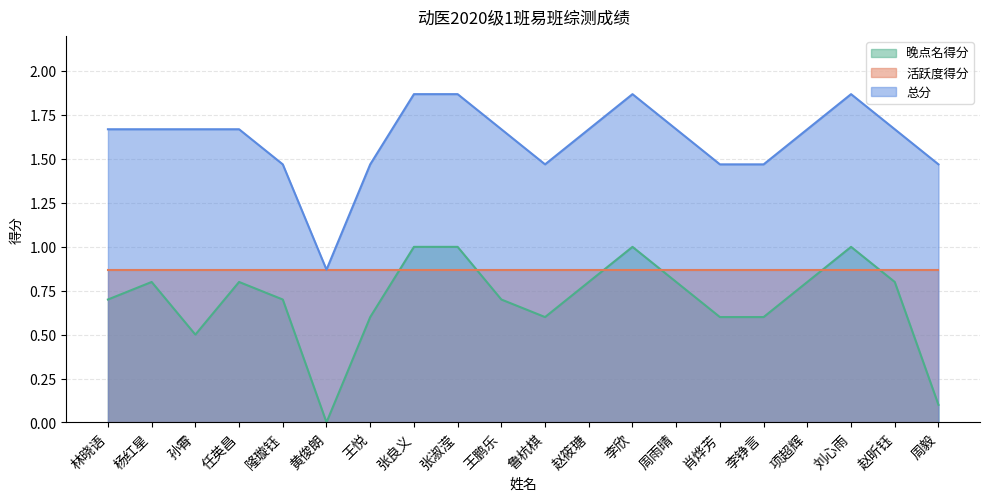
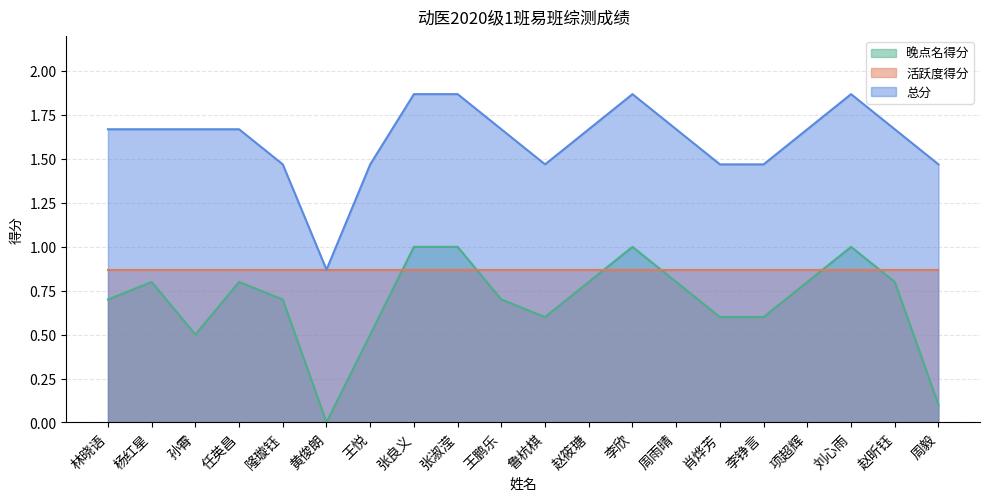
  {
    "晚点名得分": {
      "林晓语": 0.7,
      "杨红星": 0.8,
      "孙霄": 0.5,
      "任英昌": 0.8,
      "隆璇钰": 0.7,
      "黄俊朗": 0.0,
-     "王悦": 0.6,
+     "王悦": 0.5,
      "张良义": 1.0,
      "张淑滢": 1.0,
      "王鹏乐": 0.7,
      "鲁杭棋": 0.6,
      "赵筱瑭": 0.8,
      "李欣": 1.0,
      "周雨晴": 0.8,
      "肖烨芳": 0.6,
      "李铮言": 0.6,
      "项超辉": 0.8,
      "刘心雨": 1.0,
      "赵昕钰": 0.8,
      "周毅": 0.1
    },
    "活跃度得分": {
      "林晓语": 0.87,
      "杨红星": 0.87,
      "孙霄": 0.87,
      "任英昌": 0.87,
      "隆璇钰": 0.87,
      "王悦": 0.87,
      "张良义": 0.87,
      "张淑滢": 0.87,
      "王鹏乐": 0.87,
      "鲁杭棋": 0.87,
      "赵筱瑭": 0.87,
      "李欣": 0.87,
      "周雨晴": 0.87,
      "肖烨芳": 0.87,
      "李铮言": 0.87,
      "项超辉": 0.87,
      "刘心雨": 0.87,
      "赵昕钰": 0.87,
      "周毅": 0.87
    },
    "总分": {
      "林晓语": 1.67,
      "杨红星": 1.67,
      "孙霄": 1.67,
      "任英昌": 1.67,
      "隆璇钰": 1.47,
      "王悦": 1.47,
      "张良义": 1.87,
      "张淑滢": 1.87,
      "王鹏乐": 1.67,
      "鲁杭棋": 1.47,
      "赵筱瑭": 1.67,
      "李欣": 1.87,
      "周雨晴": 1.67,
      "肖烨芳": 1.47,
      "李铮言": 1.47,
      "项超辉": 1.67,
      "刘心雨": 1.87,
      "赵昕钰": 1.67,
      "周毅": 1.47
    }
  }
